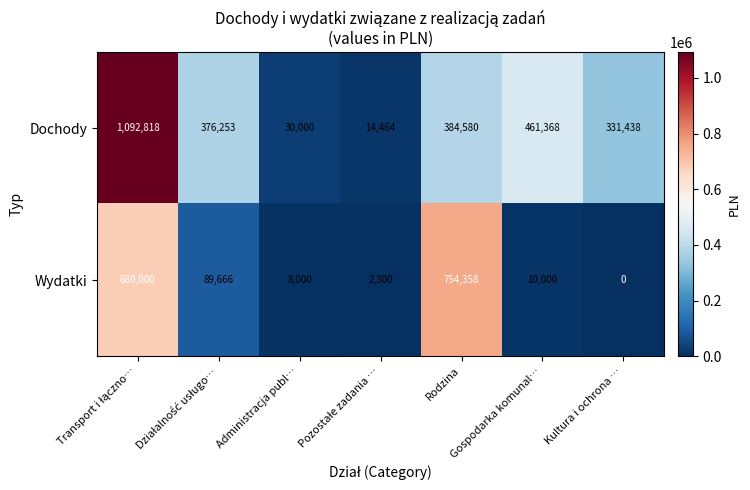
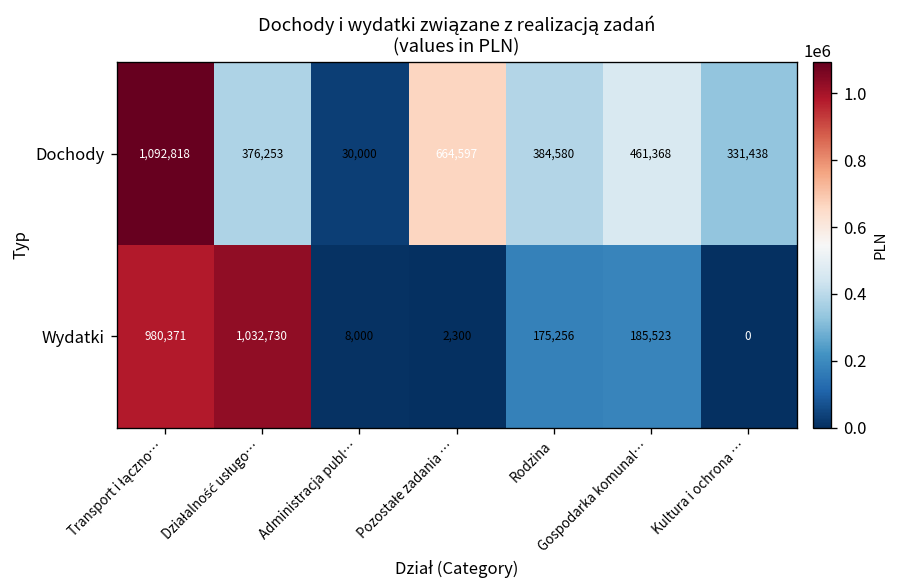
  {
    "Dochody": {
      "Transport i łączno…": "1,092,818",
      "Działalność usługo…": "376,253",
      "Administracja publ…": "30,000",
-     "Pozostałe zadania …": "14,464",
+     "Pozostałe zadania …": "664,597",
      "Rodzina": "384,580",
      "Gospodarka komunal…": "461,368",
      "Kultura i ochrona …": "331,438"
    },
    "Wydatki": {
-     "Transport i łączno…": "680,000",
-     "Działalność usługo…": "89,666",
+     "Transport i łączno…": "980,371",
+     "Działalność usługo…": "1,032,730",
      "Administracja publ…": "8,000",
      "Pozostałe zadania …": "2,300",
-     "Rodzina": "754,358",
-     "Gospodarka komunal…": "10,000",
+     "Rodzina": "175,256",
+     "Gospodarka komunal…": "185,523",
      "Kultura i ochrona …": "0"
    }
  }
